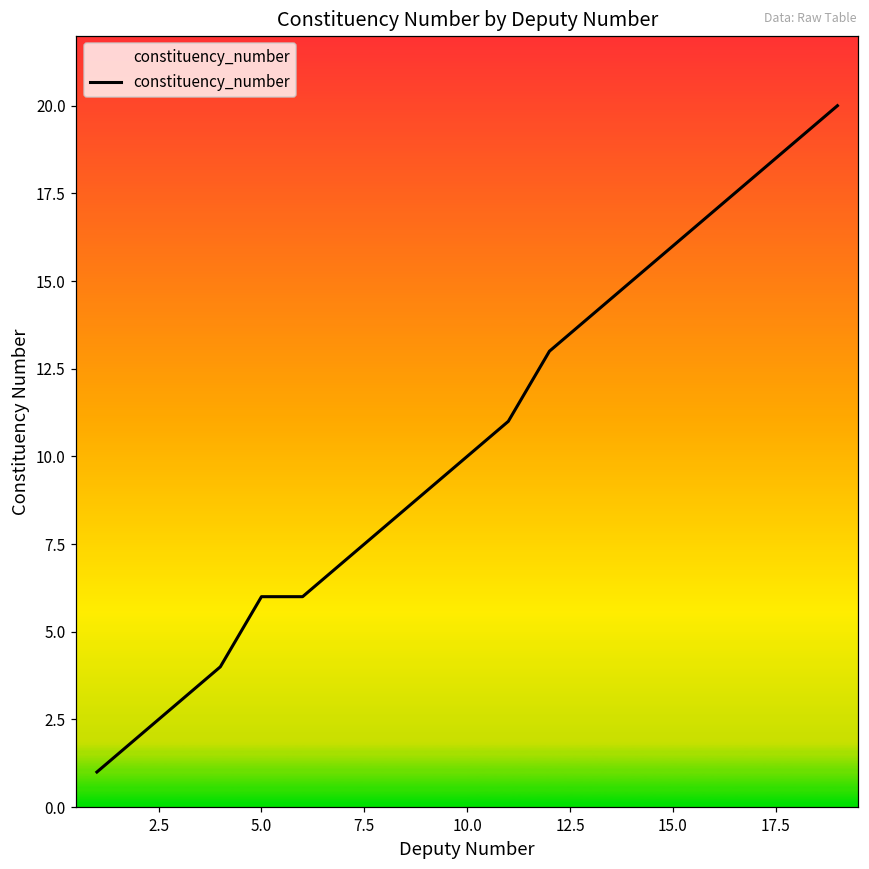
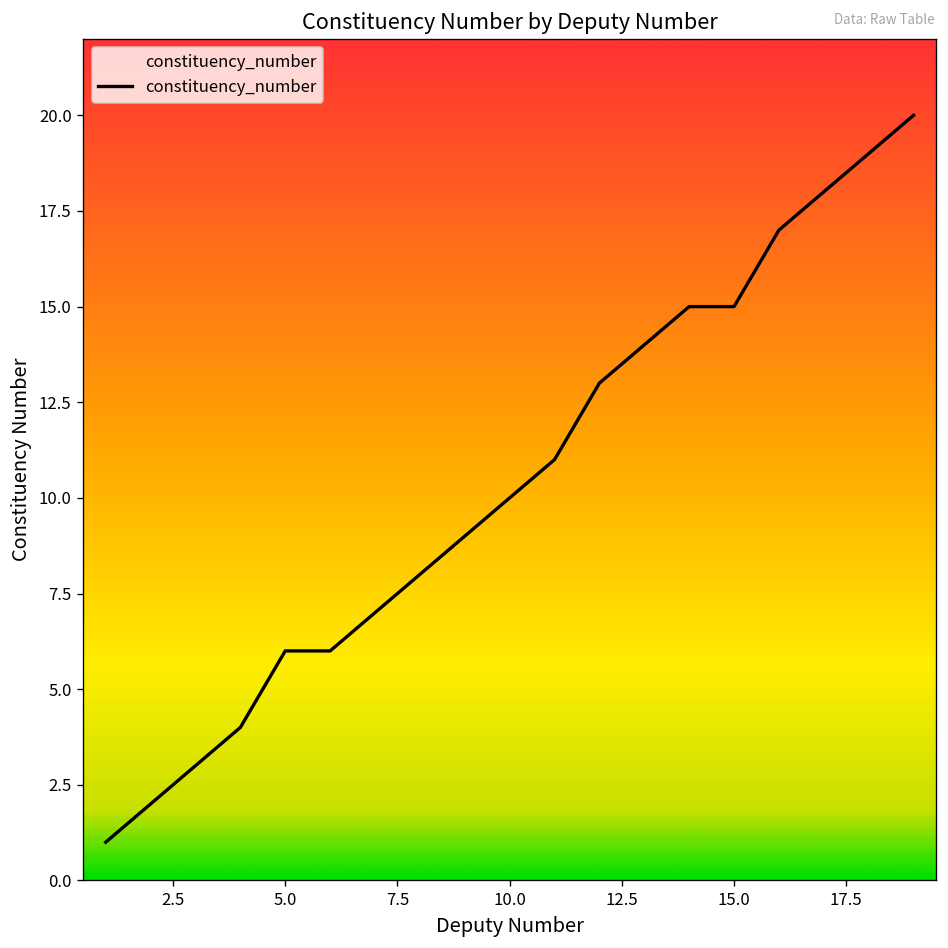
  {
    "5.0": 6,
    "10.0": 10,
-   "15.0": 16
+   "15.0": 15
  }
